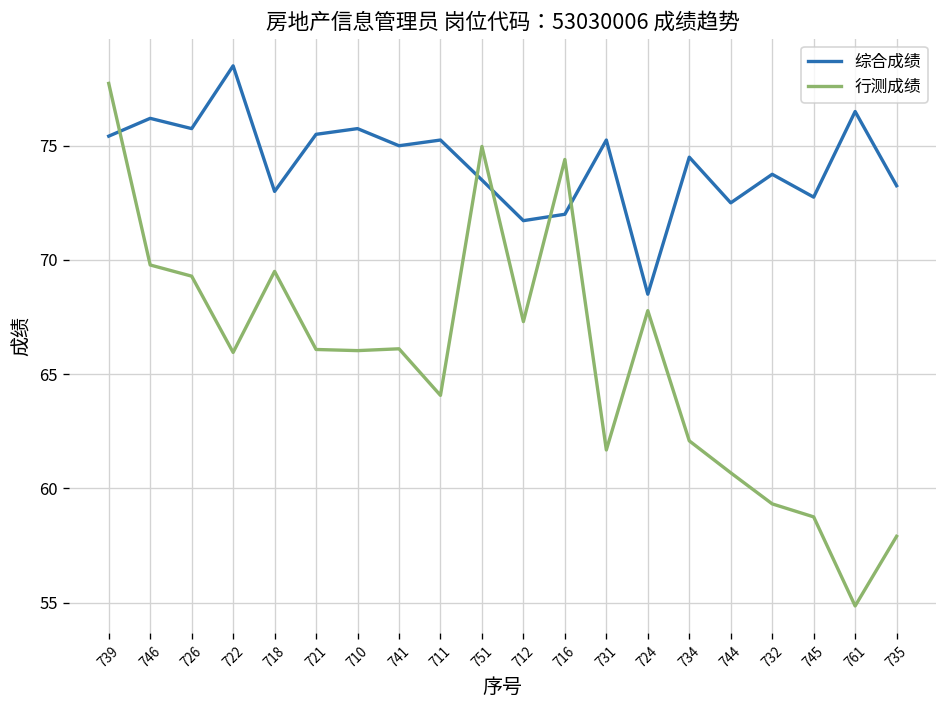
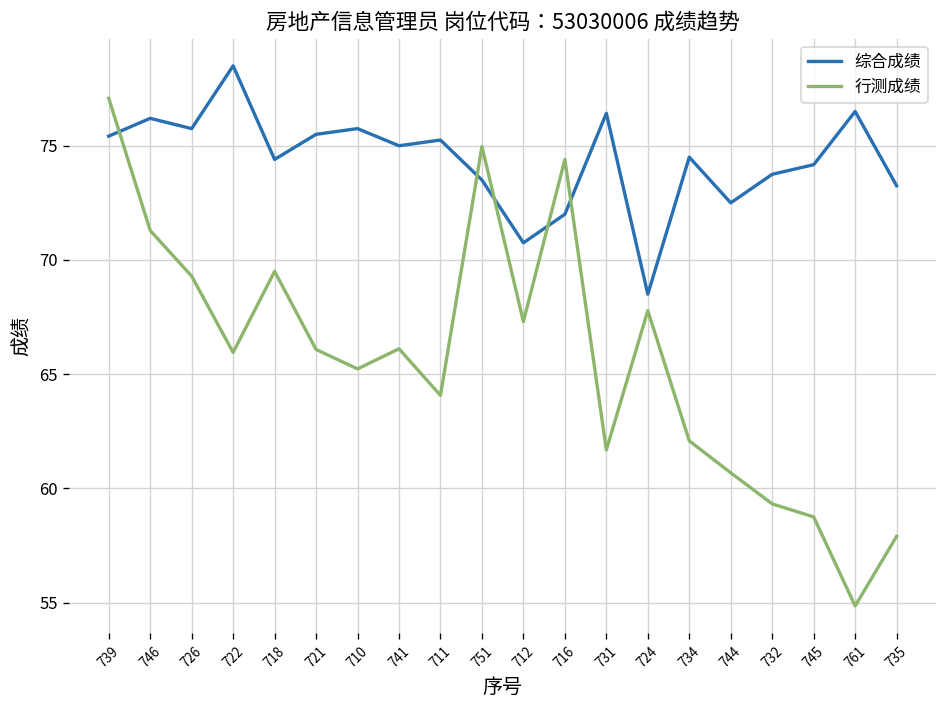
  {
    "综合成绩": {
      "739": 75.4,
      "746": 76.2,
      "726": 75.8,
      "722": 78.5,
-     "718": 73.0,
+     "718": 74.4,
      "721": 75.5,
      "710": 75.8,
      "741": 75.0,
      "711": 75.3,
      "751": 73.5,
-     "712": 71.7,
+     "712": 70.8,
      "716": 72.0,
-     "731": 75.3,
+     "731": 76.4,
      "724": 68.5,
      "734": 74.5,
      "744": 72.5,
      "732": 73.8,
-     "745": 72.8,
+     "745": 74.2,
      "761": 76.5,
      "735": 73.3
    },
    "行测成绩": {
-     "739": 77.7,
-     "746": 69.8,
+     "739": 77.1,
+     "746": 71.3,
      "726": 69.3,
      "722": 66.0,
      "718": 69.5,
      "721": 66.1,
-     "710": 66.0,
+     "710": 65.2,
      "741": 66.1,
      "711": 64.1,
      "751": 75.0,
      "712": 67.3,
      "716": 74.4,
      "731": 61.7,
      "724": 67.8,
      "734": 62.1,
      "744": 60.7,
      "732": 59.3,
      "745": 58.8,
      "761": 54.9,
      "735": 57.9
    }
  }
